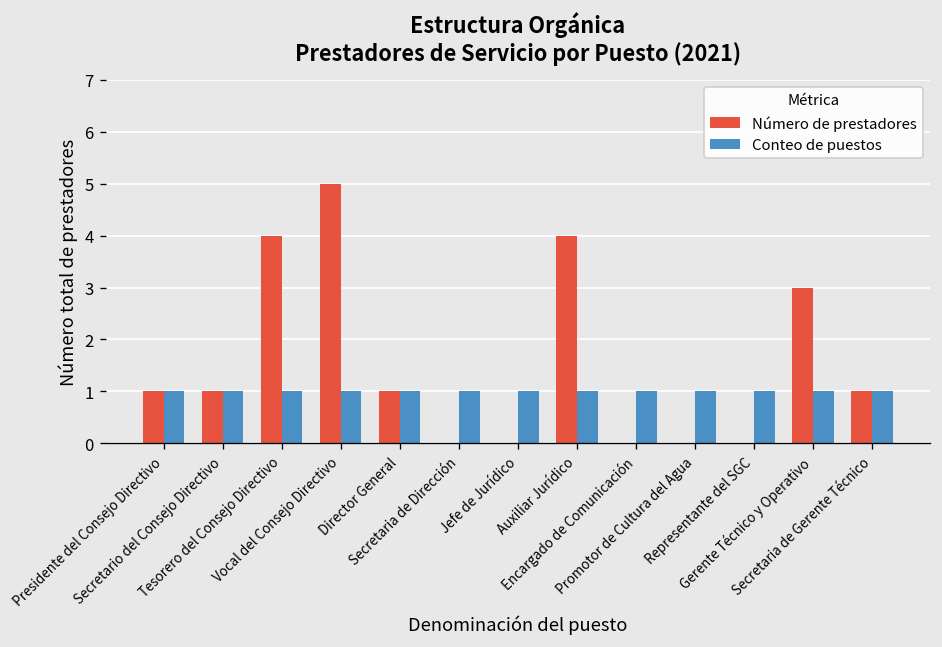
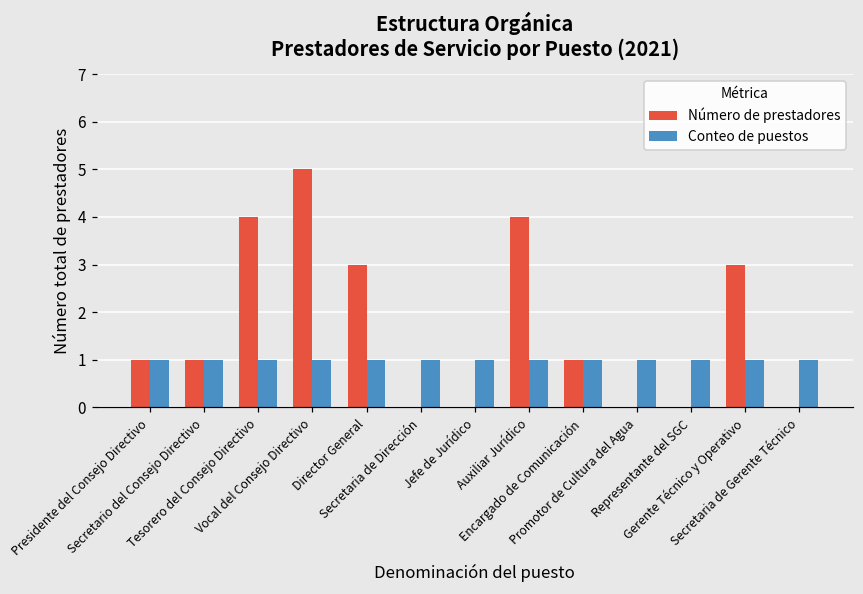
  {
    "Número de prestadores": {
      "Presidente del Consejo Directivo": 1,
      "Secretario del Consejo Directivo": 1,
      "Tesorero del Consejo Directivo": 4,
      "Vocal del Consejo Directivo": 5,
-     "Director General": 1,
+     "Director General": 3,
      "Secretaria de Dirección": 0,
      "Jefe de Jurídico": 0,
      "Auxiliar Jurídico": 4,
-     "Encargado de Comunicación": 0,
+     "Encargado de Comunicación": 1,
      "Promotor de Cultura del Agua": 0,
      "Representante del SGC": 0,
      "Gerente Técnico y Operativo": 3,
-     "Secretaria de Gerente Técnico": 1
+     "Secretaria de Gerente Técnico": 0
    },
    "Conteo de puestos": {
      "Presidente del Consejo Directivo": 1,
      "Secretario del Consejo Directivo": 1,
      "Tesorero del Consejo Directivo": 1,
      "Vocal del Consejo Directivo": 1,
      "Director General": 1,
      "Secretaria de Dirección": 1,
      "Jefe de Jurídico": 1,
      "Auxiliar Jurídico": 1,
      "Encargado de Comunicación": 1,
      "Promotor de Cultura del Agua": 1,
      "Representante del SGC": 1,
      "Gerente Técnico y Operativo": 1,
      "Secretaria de Gerente Técnico": 1
    }
  }
